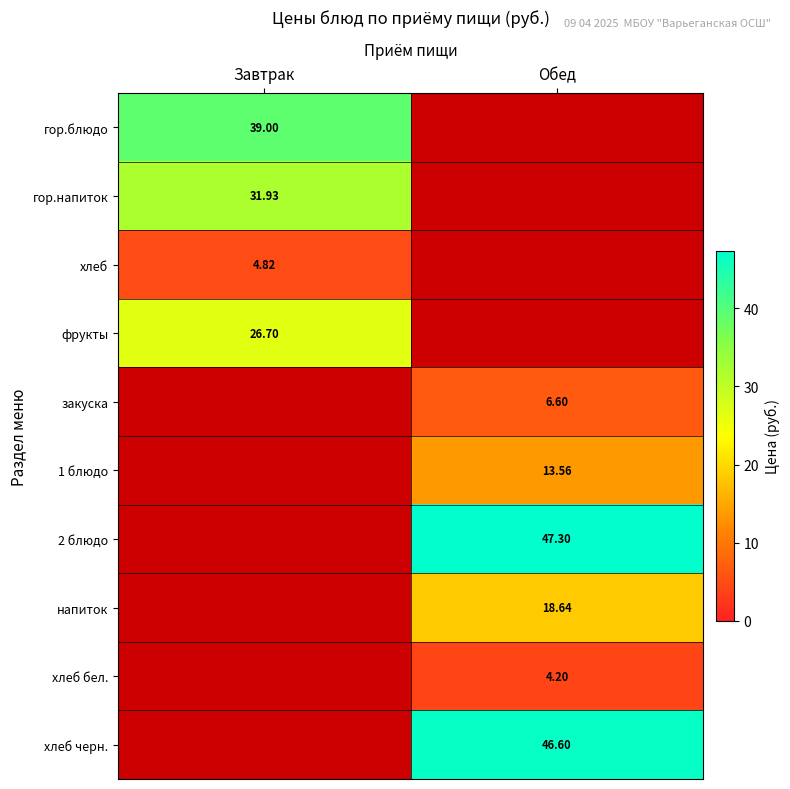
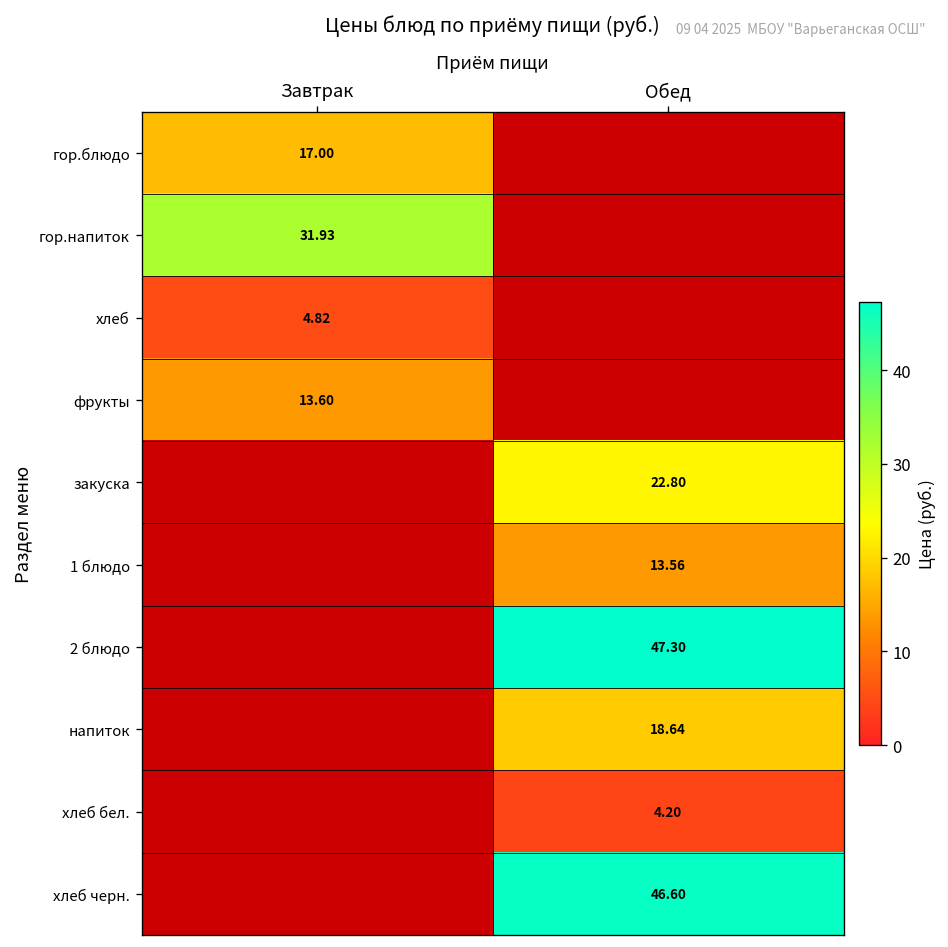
  {
    "гор.блюдо": {
-     "Завтрак": 39.00
+     "Завтрак": 17.00
    },
    "гор.напиток": {
      "Завтрак": 31.93
    },
    "хлеб": {
      "Завтрак": 4.82
    },
    "фрукты": {
-     "Завтрак": 26.70
+     "Завтрак": 13.60
    },
    "закуска": {
-     "Обед": 6.60
+     "Обед": 22.80
    },
    "1 блюдо": {
      "Обед": 13.56
    },
    "2 блюдо": {
      "Обед": 47.30
    },
    "напиток": {
      "Обед": 18.64
    },
    "хлеб бел.": {
      "Обед": 4.20
    },
    "хлеб черн.": {
      "Обед": 46.60
    }
  }
